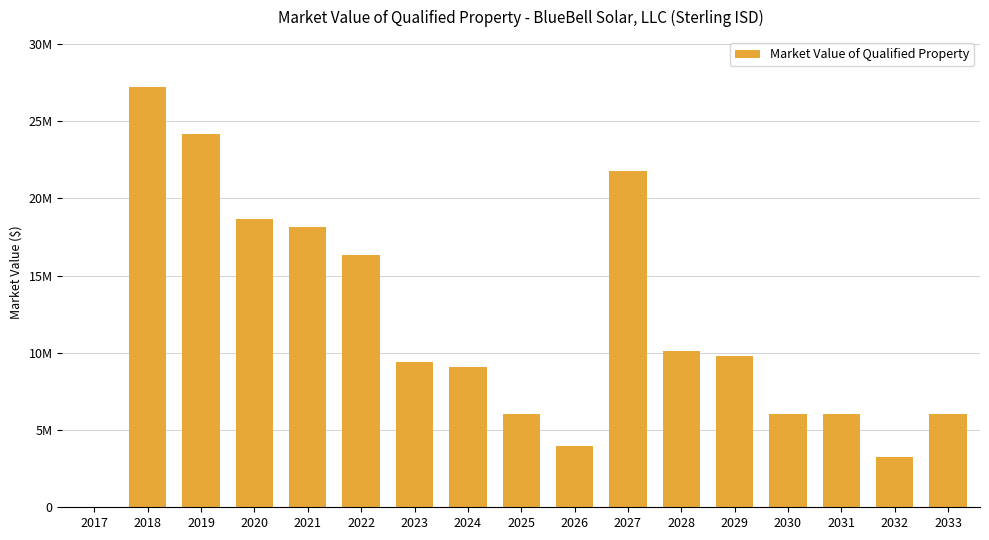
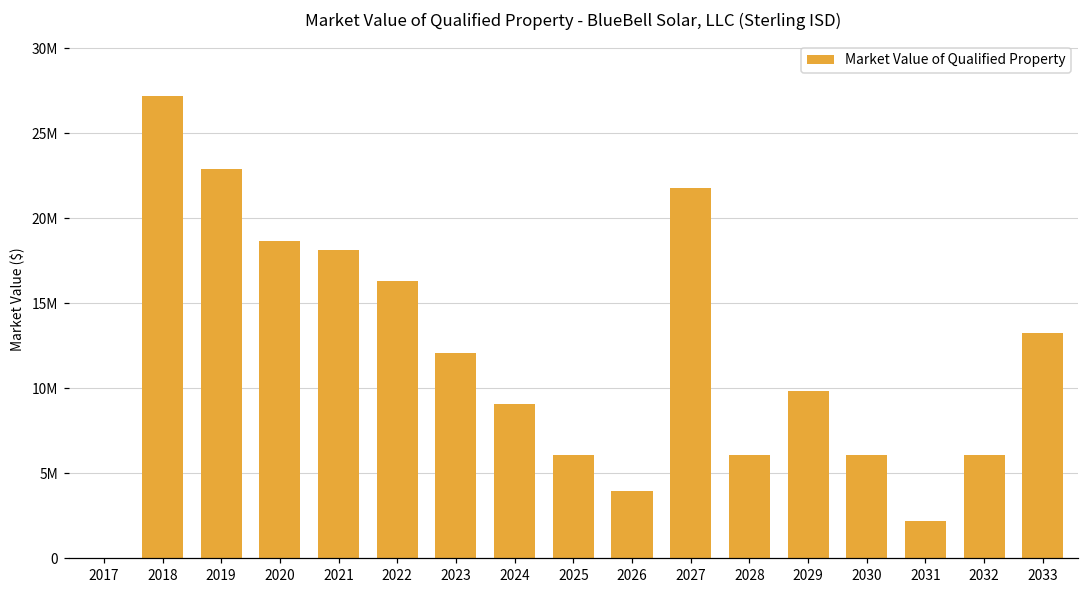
  {
    "2017": 0,
    "2018": 27200000,
-   "2019": 24200000,
+   "2019": 22900000,
    "2020": 18700000,
    "2021": 18100000,
    "2022": 16300000,
-   "2023": 9400000,
+   "2023": 12100000,
    "2024": 9100000,
    "2025": 6000000,
    "2026": 4000000,
    "2027": 21800000,
-   "2028": 10100000,
+   "2028": 6000000,
    "2029": 9800000,
    "2030": 6000000,
-   "2031": 6000000,
-   "2032": 3300000,
-   "2033": 6000000
+   "2031": 2200000,
+   "2032": 6000000,
+   "2033": 13300000
  }
